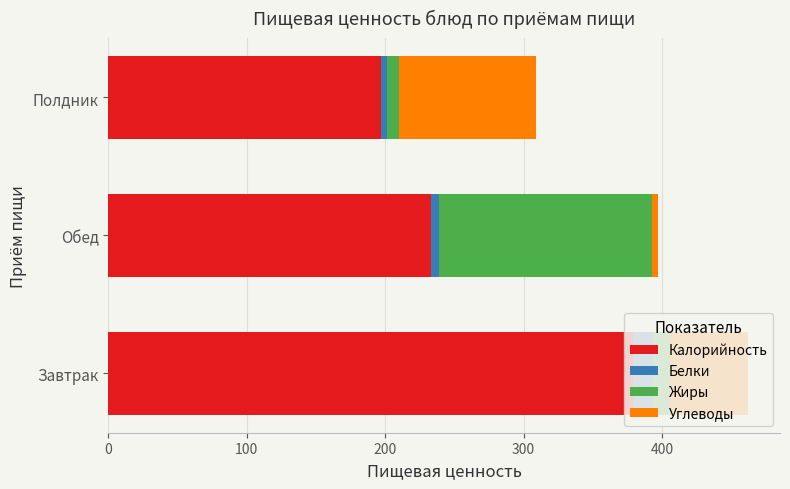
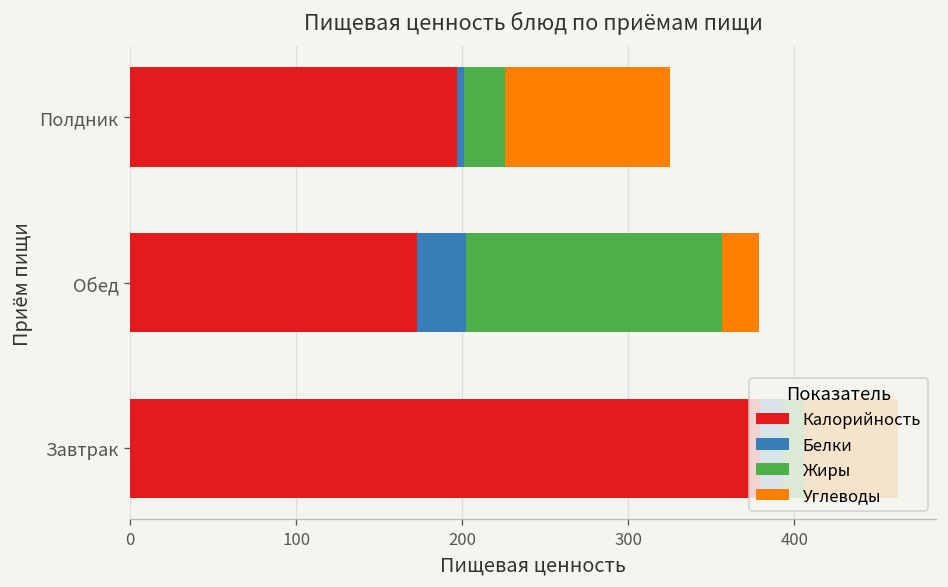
  {
    "Калорийность": {
      "Полдник": 197,
-     "Обед": 233
+     "Обед": 173
    },
    "Белки": {
      "Полдник": 4,
-     "Обед": 6
+     "Обед": 29
    },
    "Жиры": {
-     "Полдник": 8,
+     "Полдник": 25,
      "Обед": 154
    },
    "Углеводы": {
      "Полдник": 99,
-     "Обед": 4
+     "Обед": 23
    }
  }
